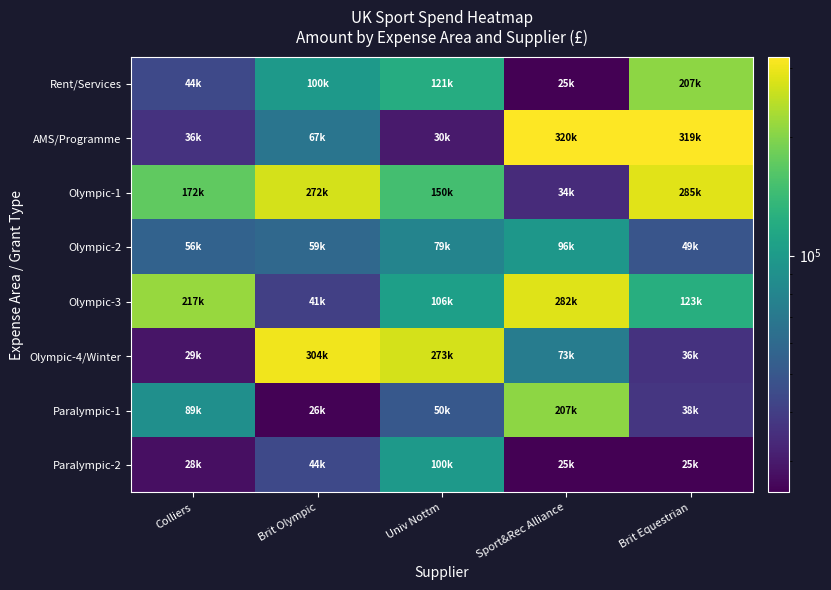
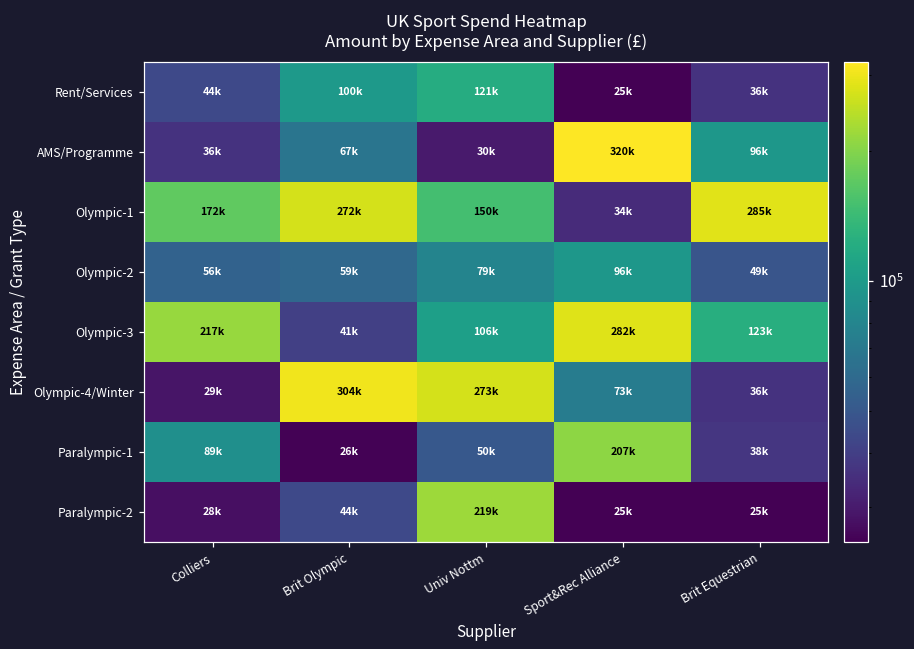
  {
    "Rent/Services": {
      "Colliers": "44k",
      "Brit Olympic": "100k",
      "Univ Nottm": "121k",
      "Sport&Rec Alliance": "25k",
-     "Brit Equestrian": "207k"
+     "Brit Equestrian": "36k"
    },
    "AMS/Programme": {
      "Colliers": "36k",
      "Brit Olympic": "67k",
      "Univ Nottm": "30k",
      "Sport&Rec Alliance": "320k",
-     "Brit Equestrian": "319k"
+     "Brit Equestrian": "96k"
    },
    "Olympic-1": {
      "Colliers": "172k",
      "Brit Olympic": "272k",
      "Univ Nottm": "150k",
      "Sport&Rec Alliance": "34k",
      "Brit Equestrian": "285k"
    },
    "Olympic-2": {
      "Colliers": "56k",
      "Brit Olympic": "59k",
      "Univ Nottm": "79k",
      "Sport&Rec Alliance": "96k",
      "Brit Equestrian": "49k"
    },
    "Olympic-3": {
      "Colliers": "217k",
      "Brit Olympic": "41k",
      "Univ Nottm": "106k",
      "Sport&Rec Alliance": "282k",
      "Brit Equestrian": "123k"
    },
    "Olympic-4/Winter": {
      "Colliers": "29k",
      "Brit Olympic": "304k",
      "Univ Nottm": "273k",
      "Sport&Rec Alliance": "73k",
      "Brit Equestrian": "36k"
    },
    "Paralympic-1": {
      "Colliers": "89k",
      "Brit Olympic": "26k",
      "Univ Nottm": "50k",
      "Sport&Rec Alliance": "207k",
      "Brit Equestrian": "38k"
    },
    "Paralympic-2": {
      "Colliers": "28k",
      "Brit Olympic": "44k",
-     "Univ Nottm": "100k",
+     "Univ Nottm": "219k",
      "Sport&Rec Alliance": "25k",
      "Brit Equestrian": "25k"
    }
  }
